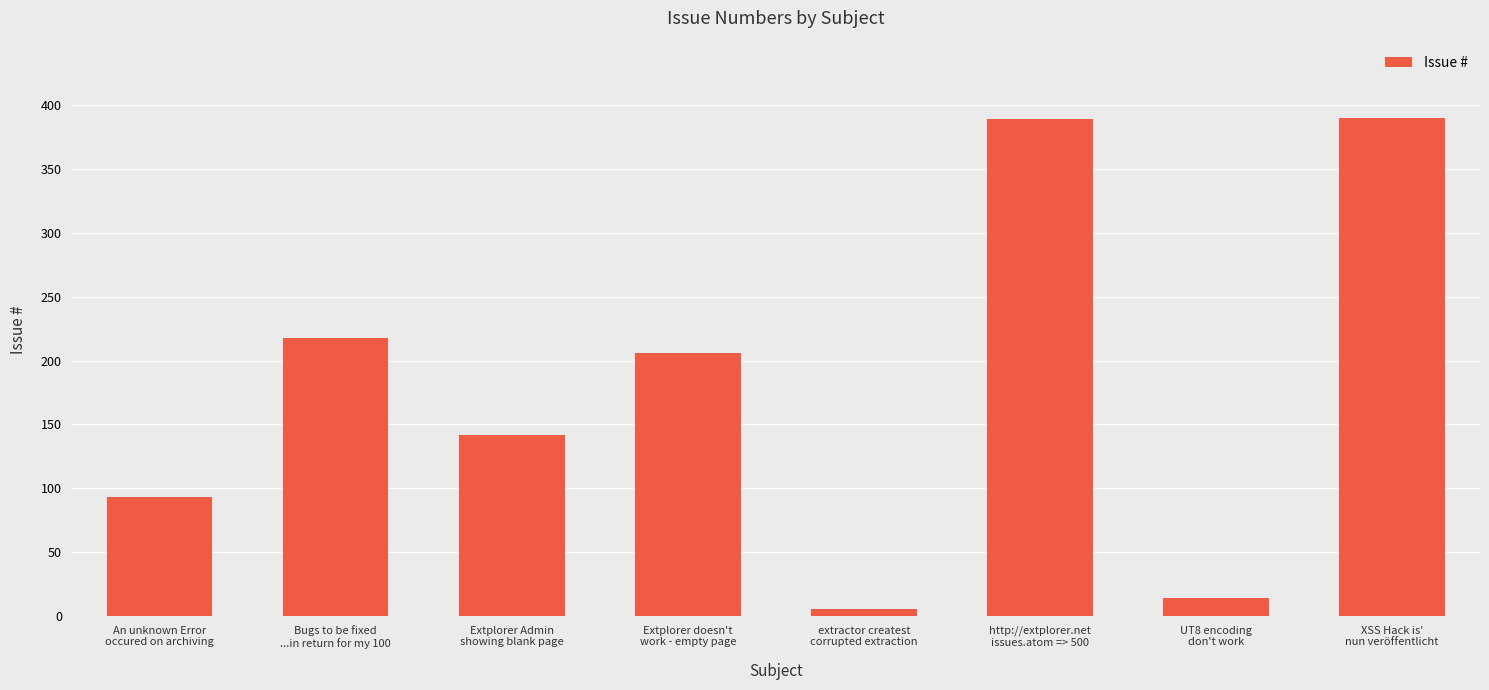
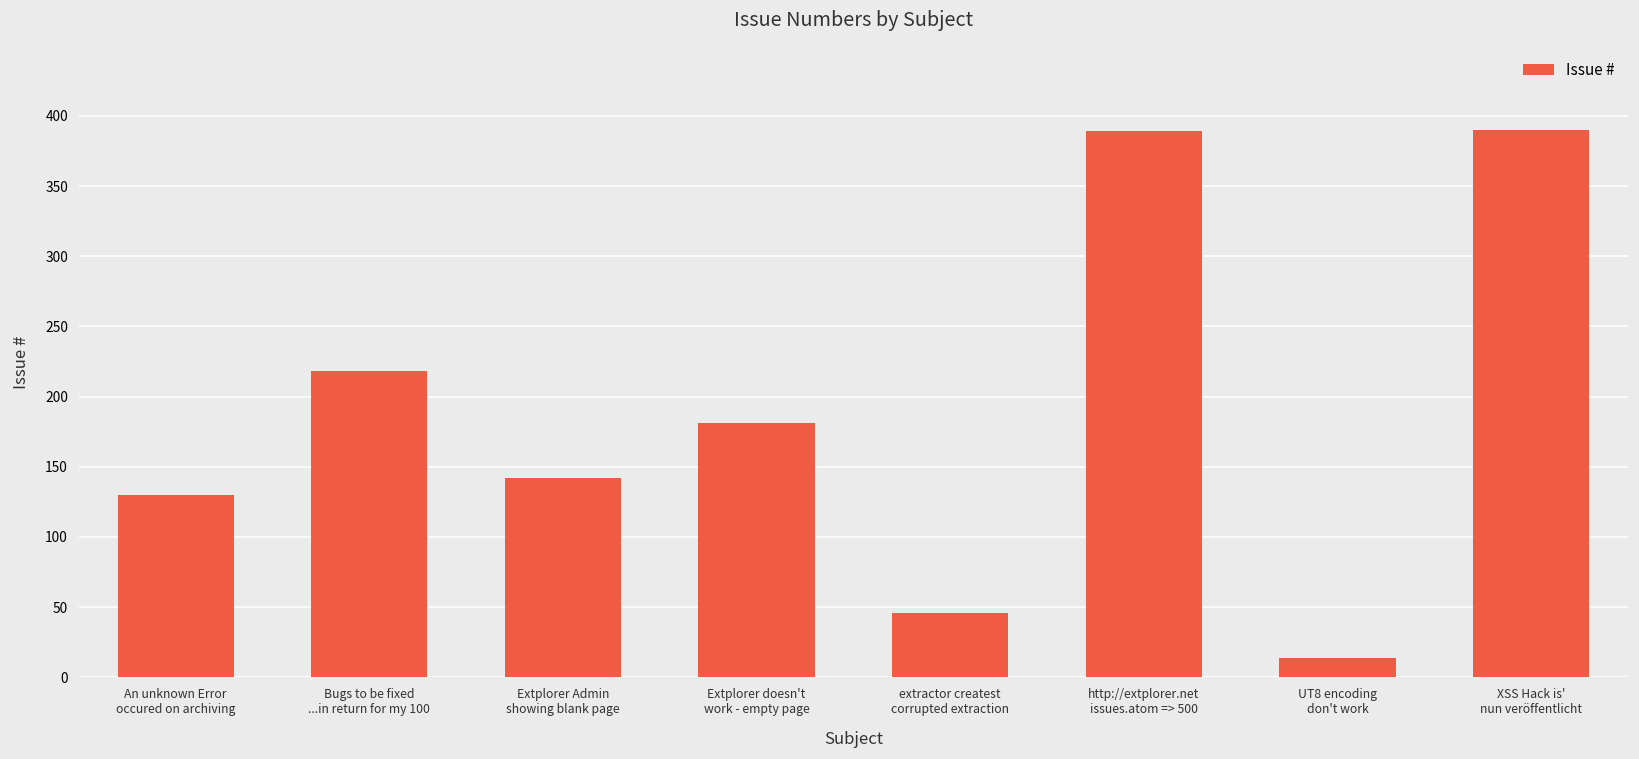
  {
-   "An unknown Error occured on archiving": 93,
+   "An unknown Error occured on archiving": 130,
    "Bugs to be fixed ...in return for my 100": 218,
    "Extplorer Admin showing blank page": 142,
-   "Extplorer doesn't work - empty page": 206,
-   "extractor createst corrupted extraction": 5,
+   "Extplorer doesn't work - empty page": 181,
+   "extractor createst corrupted extraction": 46,
    "http://extplorer.net issues.atom => 500": 389,
    "UT8 encoding don't work": 14,
    "XSS Hack is' nun veröffentlicht": 390
  }
